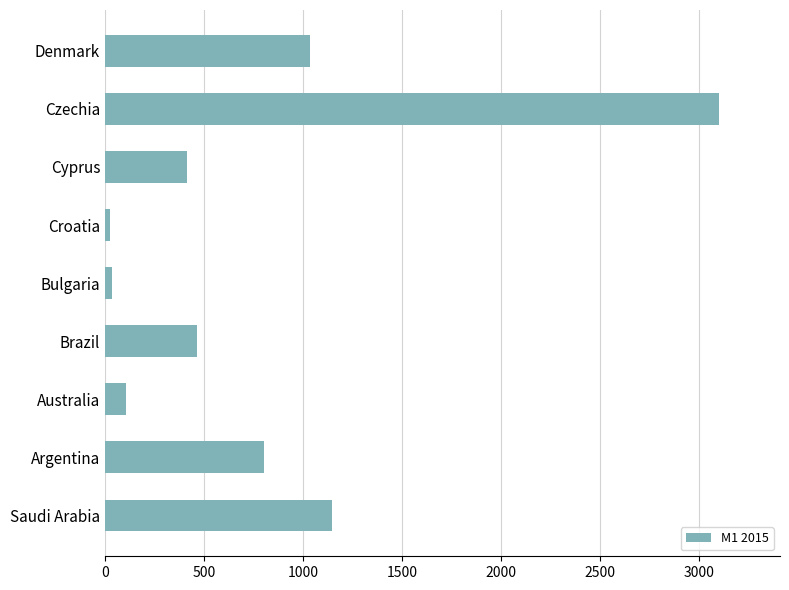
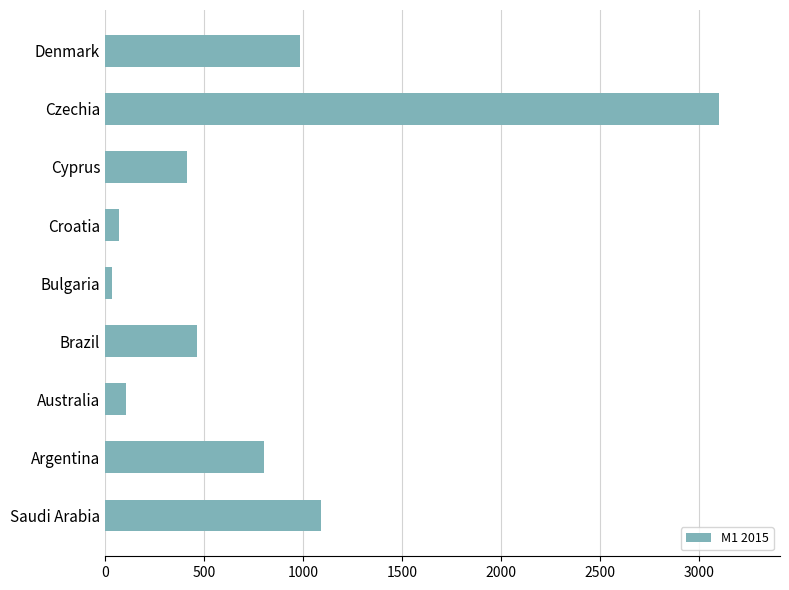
  {
-   "Denmark": 1040,
+   "Denmark": 980,
    "Czechia": 3100,
    "Cyprus": 410,
-   "Croatia": 30,
+   "Croatia": 70,
    "Bulgaria": 40,
    "Brazil": 460,
    "Australia": 110,
    "Argentina": 800,
-   "Saudi Arabia": 1150
+   "Saudi Arabia": 1090
  }
